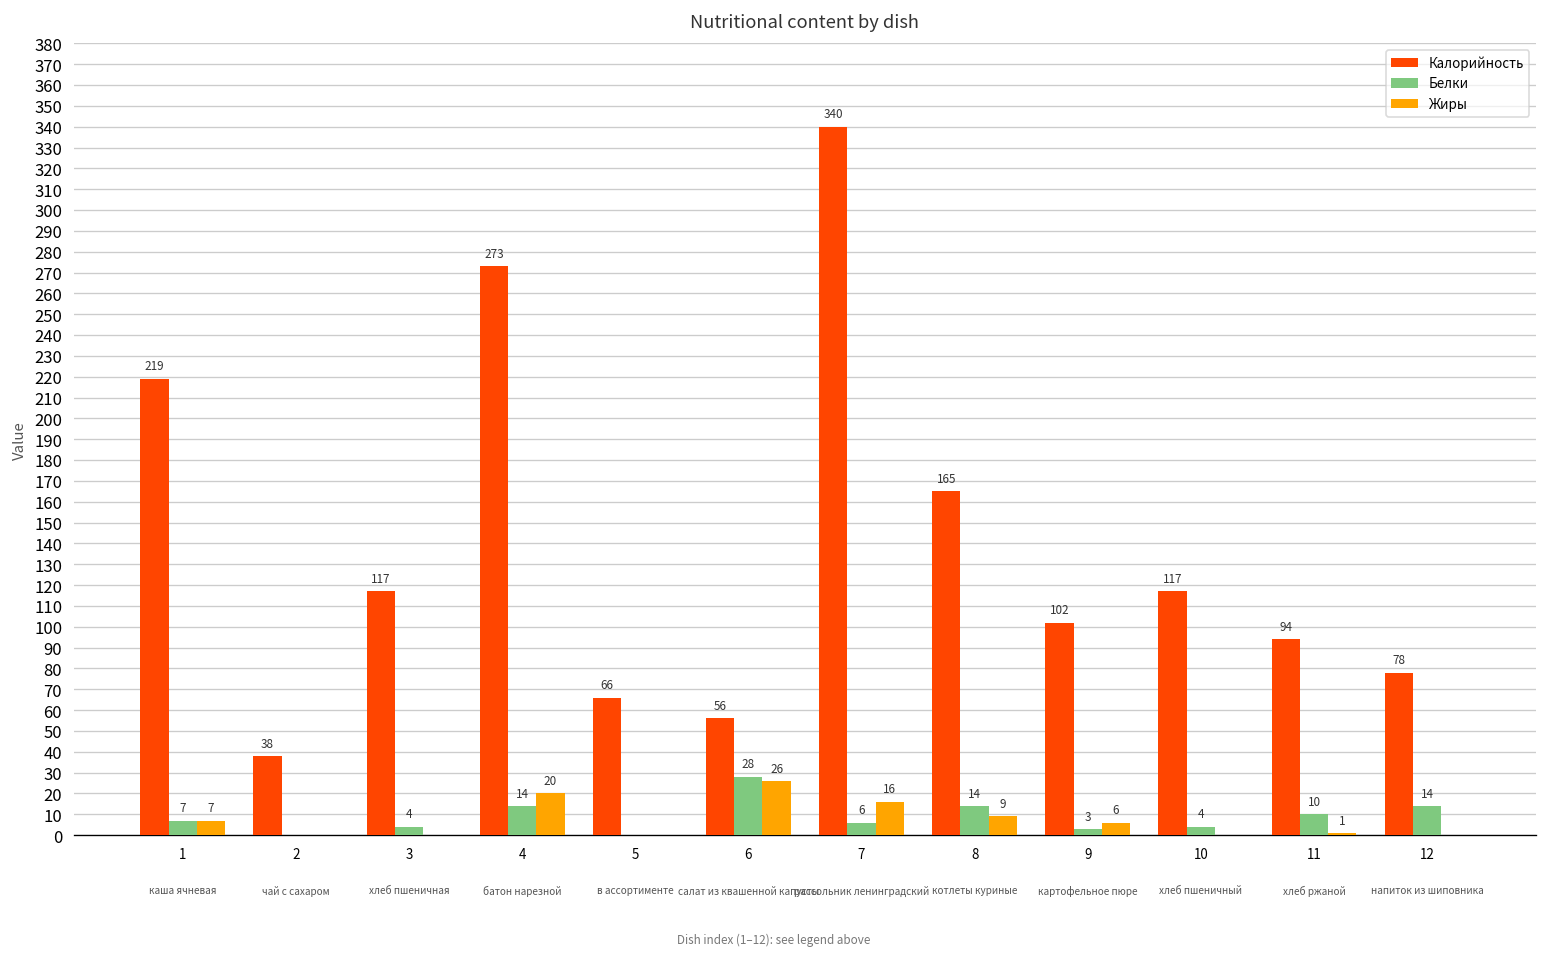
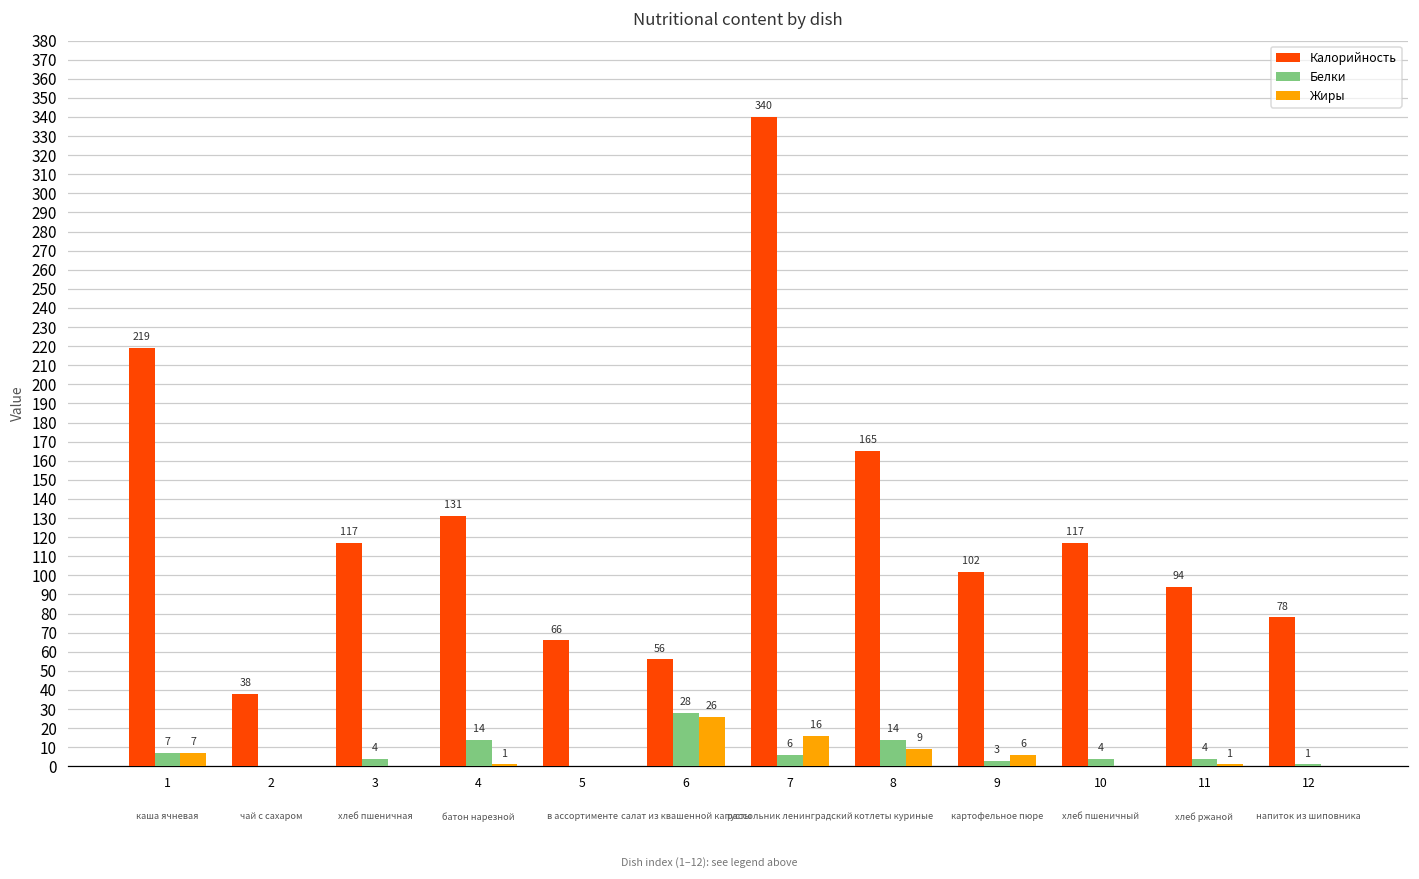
  {
    "Калорийность": {
      "1": 219,
      "2": 38,
      "3": 117,
-     "4": 273,
+     "4": 131,
      "5": 66,
      "6": 56,
      "7": 340,
      "8": 165,
      "9": 102,
      "10": 117,
      "11": 94,
      "12": 78
    },
    "Белки": {
      "1": 7,
      "3": 4,
      "4": 14,
      "6": 28,
      "7": 6,
      "8": 14,
      "9": 3,
      "10": 4,
-     "11": 10,
-     "12": 14
+     "11": 4,
+     "12": 1
    },
    "Жиры": {
      "1": 7,
-     "4": 20,
+     "4": 1,
      "6": 26,
      "7": 16,
      "8": 9,
      "9": 6,
      "11": 1
    }
  }
